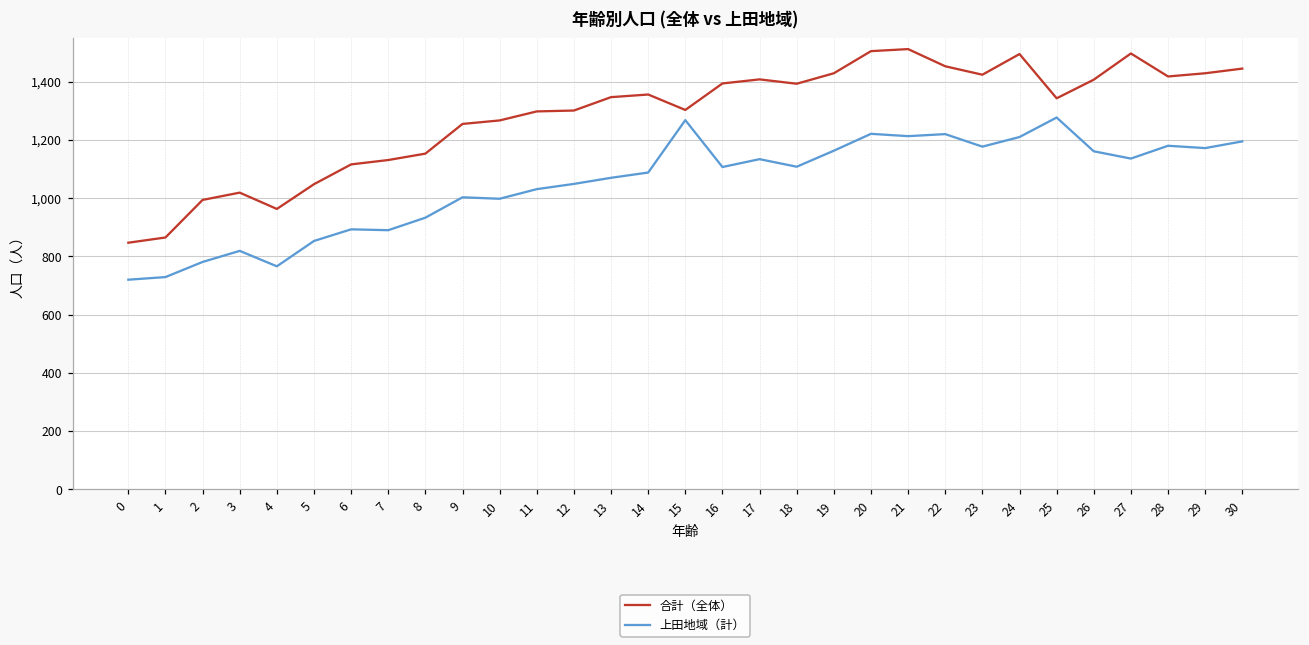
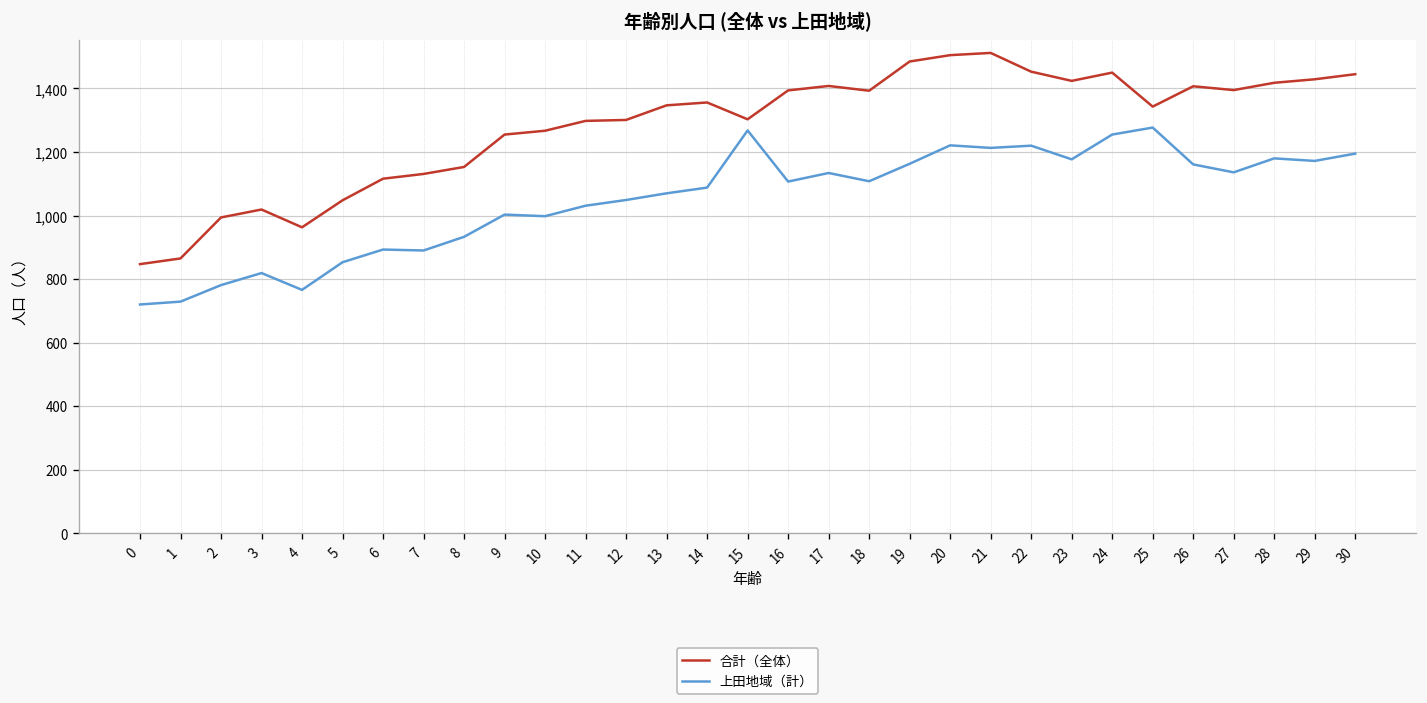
  {
    "合計（全体）": {
      "0": "850",
      "1": "870",
      "2": "990",
      "3": "1,020",
      "4": "960",
      "5": "1,050",
      "6": "1,120",
      "7": "1,130",
      "8": "1,150",
      "9": "1,260",
      "10": "1,270",
      "11": "1,300",
      "12": "1,300",
      "13": "1,350",
      "14": "1,360",
      "15": "1,300",
      "16": "1,390",
      "17": "1,410",
      "18": "1,390",
-     "19": "1,430",
+     "19": "1,490",
      "20": "1,510",
      "21": "1,510",
      "22": "1,450",
      "23": "1,420",
-     "24": "1,500",
+     "24": "1,450",
      "25": "1,340",
      "26": "1,410",
-     "27": "1,500",
+     "27": "1,400",
      "28": "1,420",
      "29": "1,430",
      "30": "1,450"
    },
    "上田地域（計）": {
      "0": "720",
      "1": "730",
      "2": "780",
      "3": "820",
      "4": "770",
      "5": "850",
      "6": "890",
      "7": "890",
      "8": "930",
      "9": "1,000",
      "10": "1,000",
      "11": "1,030",
      "12": "1,050",
      "13": "1,070",
      "14": "1,090",
      "15": "1,270",
      "16": "1,110",
      "17": "1,130",
      "18": "1,110",
      "19": "1,160",
      "20": "1,220",
      "21": "1,210",
      "22": "1,220",
      "23": "1,180",
-     "24": "1,210",
+     "24": "1,260",
      "25": "1,280",
      "26": "1,160",
      "27": "1,140",
      "28": "1,180",
      "29": "1,170",
      "30": "1,200"
    }
  }
